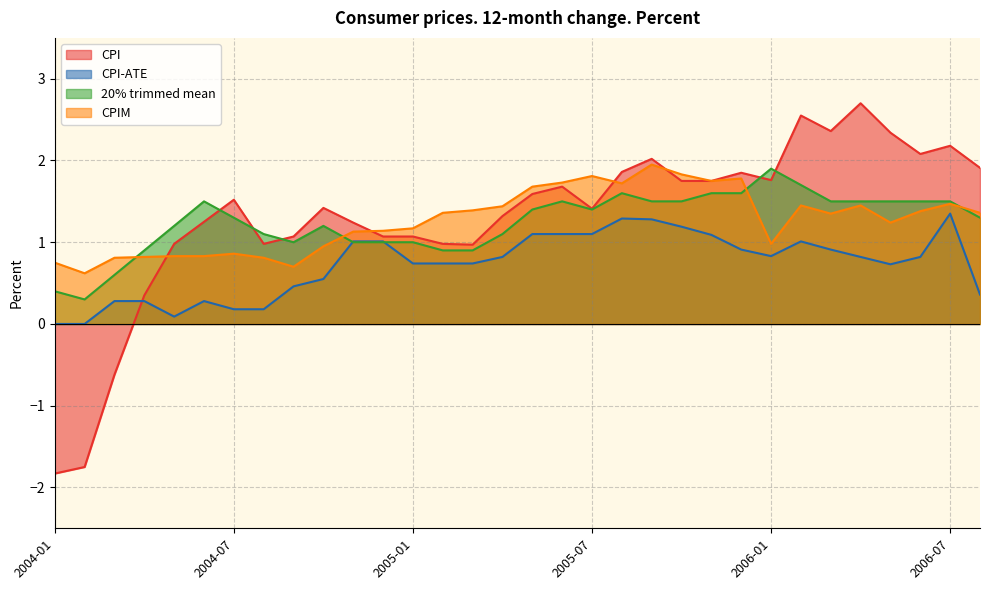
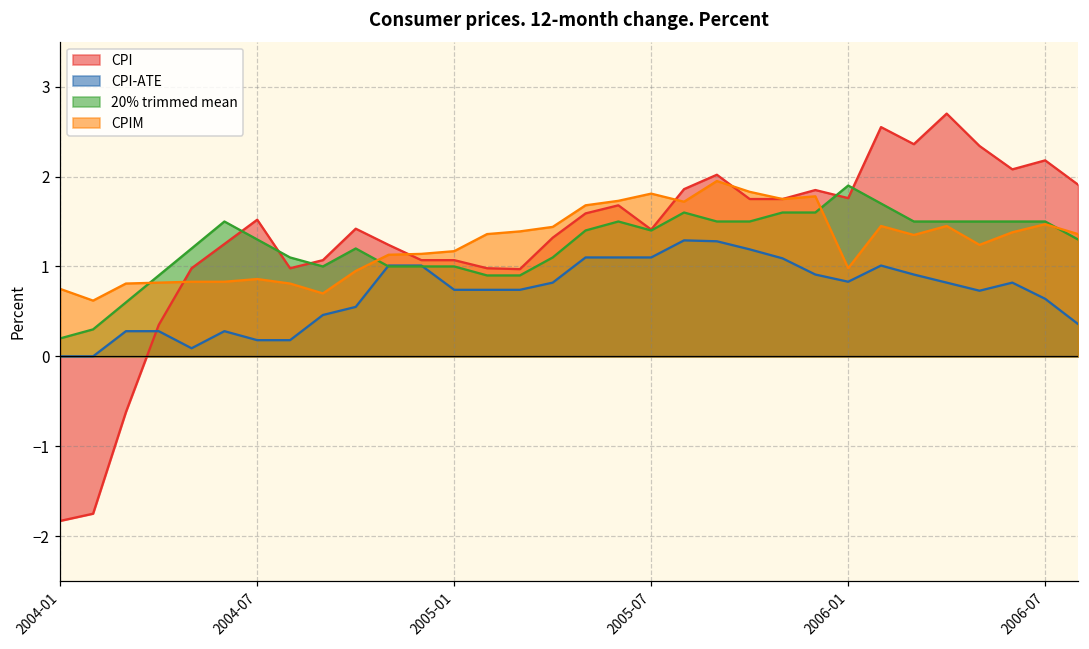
  {
    "CPI-ATE": {
      "2004-07": 0.2,
      "2005-01": 0.7,
      "2005-07": 1.1,
      "2006-01": 0.8,
-     "2006-07": 1.4
+     "2006-07": 0.6
    },
    "20% trimmed mean": {
-     "2004-01": 0.4,
+     "2004-01": 0.2,
      "2004-07": 1.3,
      "2005-01": 1.0,
      "2006-01": 1.9
    },
    "CPIM": {
      "2004-01": 0.8,
      "2004-07": 0.9,
      "2005-01": 1.2,
      "2005-07": 1.8,
      "2006-01": 1.0
    }
  }
